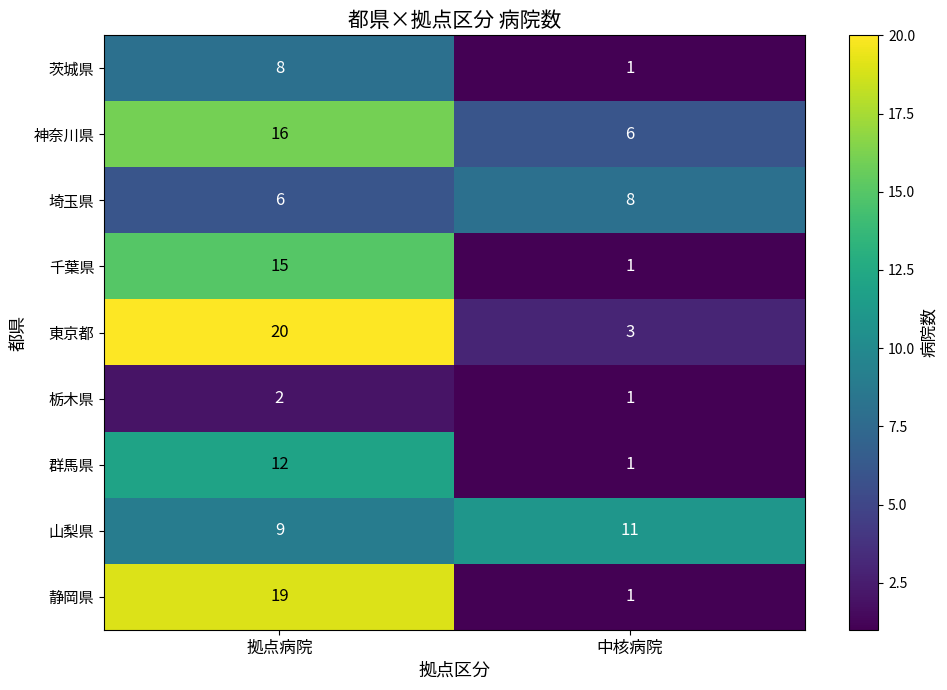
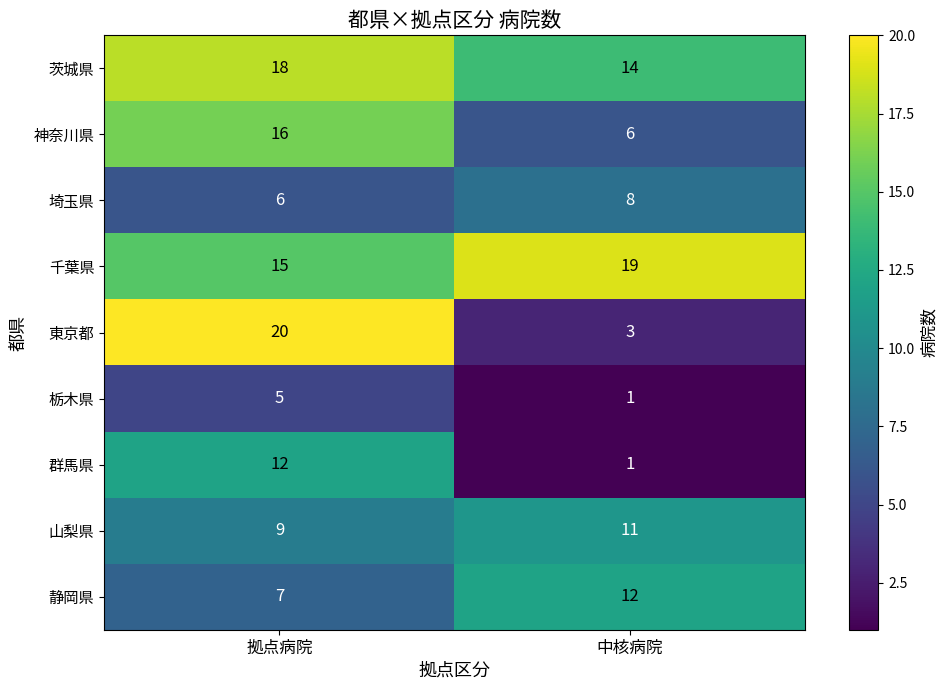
  {
    "茨城県": {
-     "拠点病院": 8,
-     "中核病院": 1
+     "拠点病院": 18,
+     "中核病院": 14
    },
    "神奈川県": {
      "拠点病院": 16,
      "中核病院": 6
    },
    "埼玉県": {
      "拠点病院": 6,
      "中核病院": 8
    },
    "千葉県": {
      "拠点病院": 15,
-     "中核病院": 1
+     "中核病院": 19
    },
    "東京都": {
      "拠点病院": 20,
      "中核病院": 3
    },
    "栃木県": {
-     "拠点病院": 2,
+     "拠点病院": 5,
      "中核病院": 1
    },
    "群馬県": {
      "拠点病院": 12,
      "中核病院": 1
    },
    "山梨県": {
      "拠点病院": 9,
      "中核病院": 11
    },
    "静岡県": {
-     "拠点病院": 19,
-     "中核病院": 1
+     "拠点病院": 7,
+     "中核病院": 12
    }
  }
